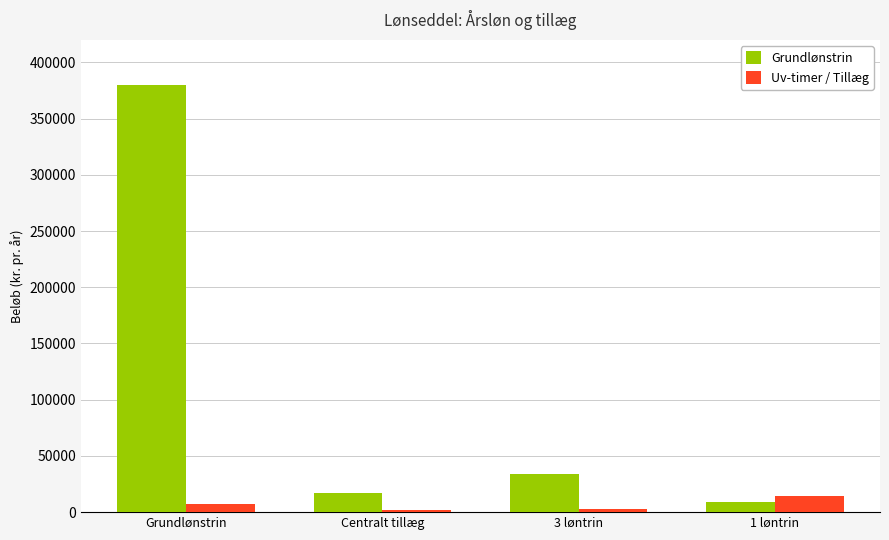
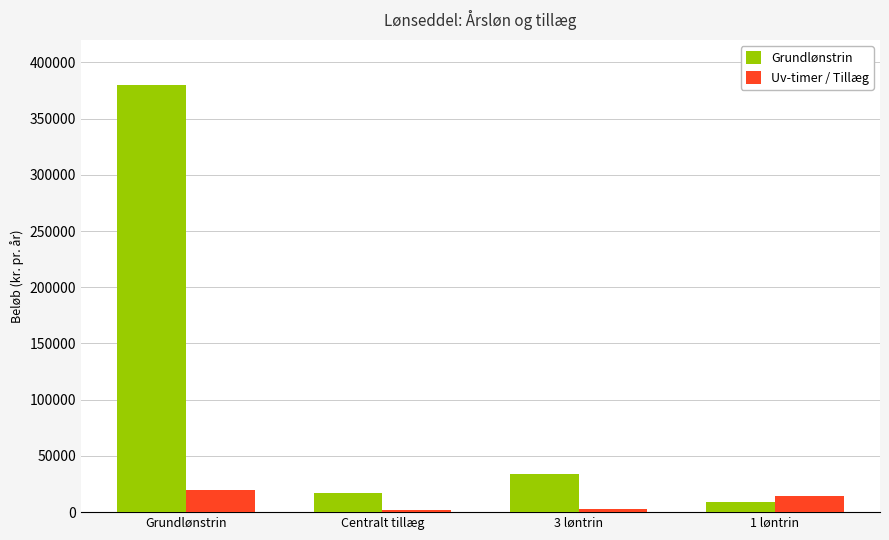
  {
    "Grundlønstrin": {
      "Grundlønstrin": 380000,
      "Centralt tillæg": 17000,
      "3 løntrin": 34000,
      "1 løntrin": 9000
    },
    "Uv-timer / Tillæg": {
-     "Grundlønstrin": 7000,
+     "Grundlønstrin": 19000,
      "3 løntrin": 3000,
      "1 løntrin": 14000
    }
  }
